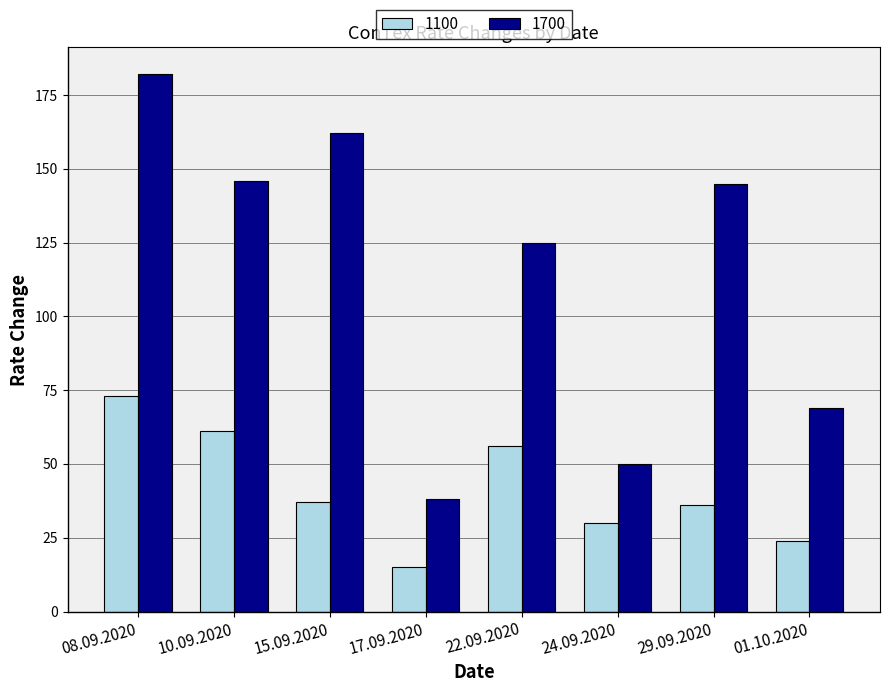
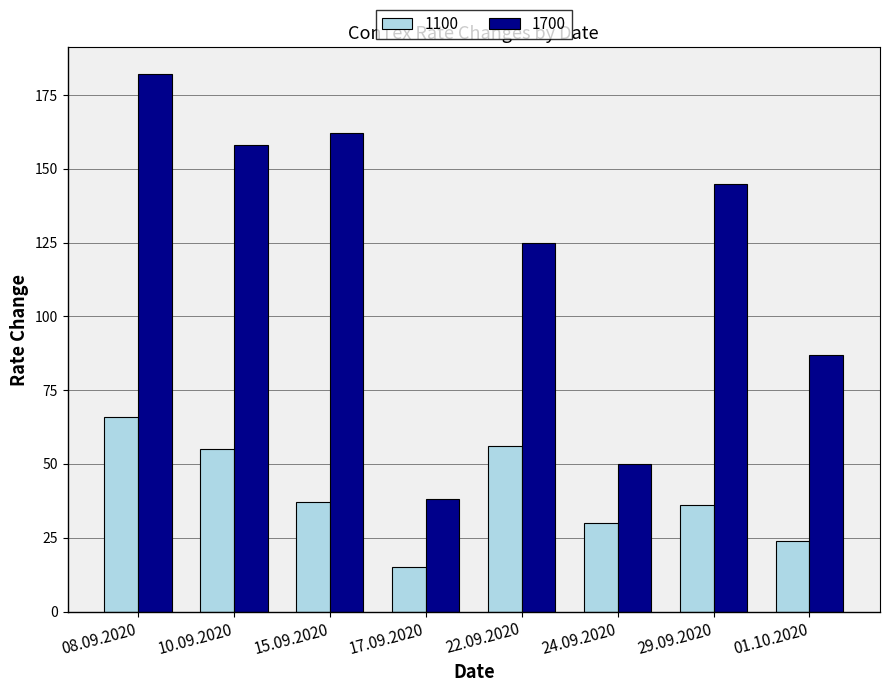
  {
    "1100": {
-     "08.09.2020": 73,
-     "10.09.2020": 61,
+     "08.09.2020": 66,
+     "10.09.2020": 55,
      "15.09.2020": 37,
      "17.09.2020": 15,
      "22.09.2020": 56,
      "24.09.2020": 30,
      "29.09.2020": 36,
      "01.10.2020": 24
    },
    "1700": {
      "08.09.2020": 182,
-     "10.09.2020": 146,
+     "10.09.2020": 158,
      "15.09.2020": 162,
      "17.09.2020": 38,
      "22.09.2020": 125,
      "24.09.2020": 50,
      "29.09.2020": 145,
-     "01.10.2020": 69
+     "01.10.2020": 87
    }
  }
